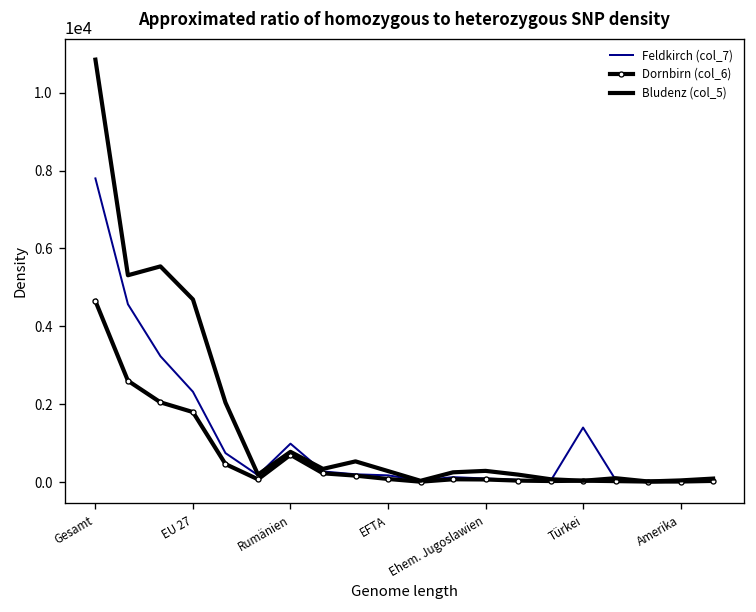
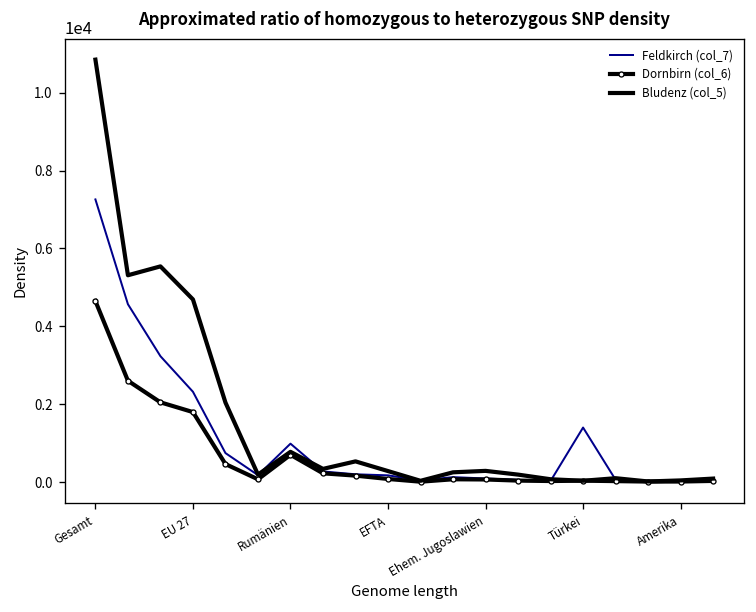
  {
    "Feldkirch (col_7)": {
-     "Gesamt": 7800,
+     "Gesamt": 7300,
      "EU 27": 2300,
      "Rumänien": 1000,
      "EFTA": 200,
      "Türkei": 1400
    }
  }
